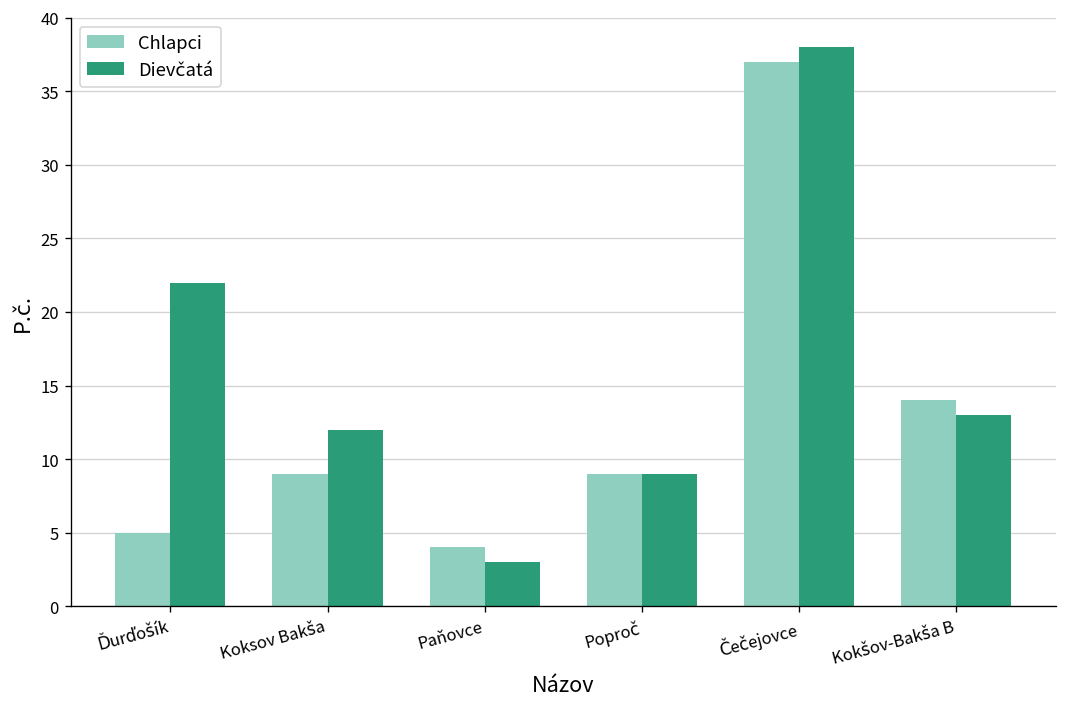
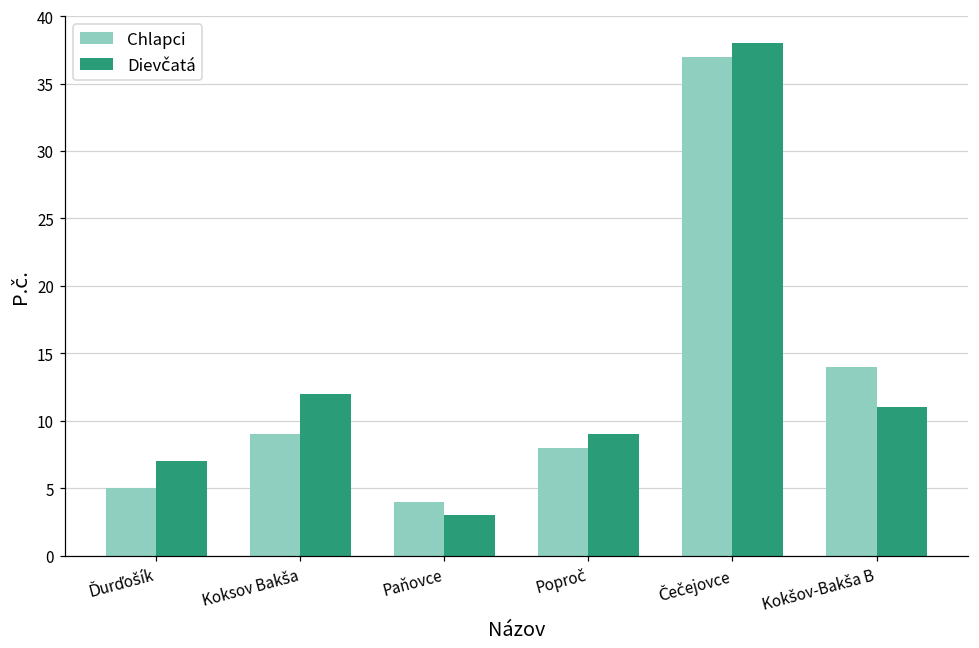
  {
    "Chlapci": {
      "Ďurďošík": 5,
      "Koksov Bakša": 9,
      "Paňovce": 4,
-     "Poproč": 9,
+     "Poproč": 8,
      "Čečejovce": 37,
      "Kokšov-Bakša B": 14
    },
    "Dievčatá": {
-     "Ďurďošík": 22,
+     "Ďurďošík": 7,
      "Koksov Bakša": 12,
      "Paňovce": 3,
      "Poproč": 9,
      "Čečejovce": 38,
-     "Kokšov-Bakša B": 13
+     "Kokšov-Bakša B": 11
    }
  }
